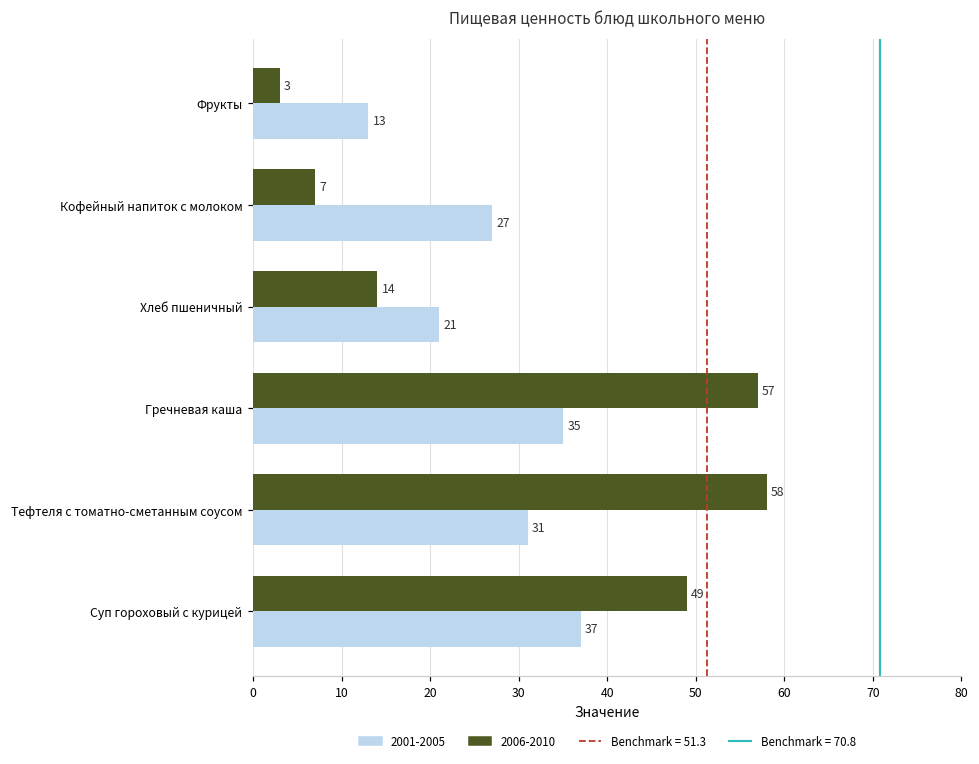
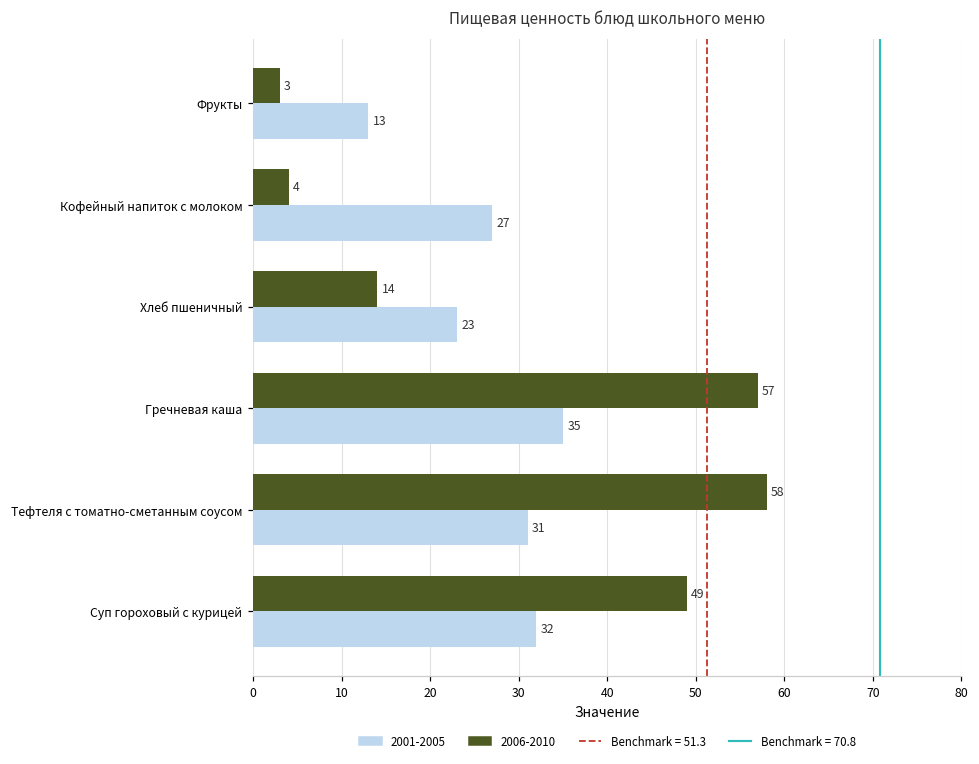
  {
    "2001-2005": {
      "Фрукты": 13,
      "Кофейный напиток с молоком": 27,
-     "Хлеб пшеничный": 21,
+     "Хлеб пшеничный": 23,
      "Гречневая каша": 35,
      "Тефтеля с томатно-сметанным соусом": 31,
-     "Суп гороховый с курицей": 37
+     "Суп гороховый с курицей": 32
    },
    "2006-2010": {
      "Фрукты": 3,
-     "Кофейный напиток с молоком": 7,
+     "Кофейный напиток с молоком": 4,
      "Хлеб пшеничный": 14,
      "Гречневая каша": 57,
      "Тефтеля с томатно-сметанным соусом": 58,
      "Суп гороховый с курицей": 49
    }
  }
